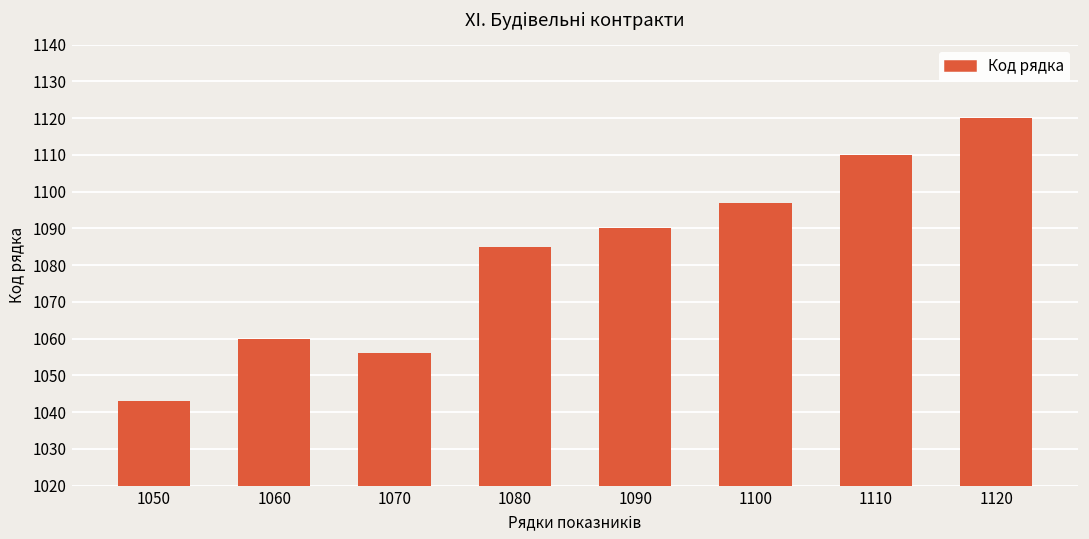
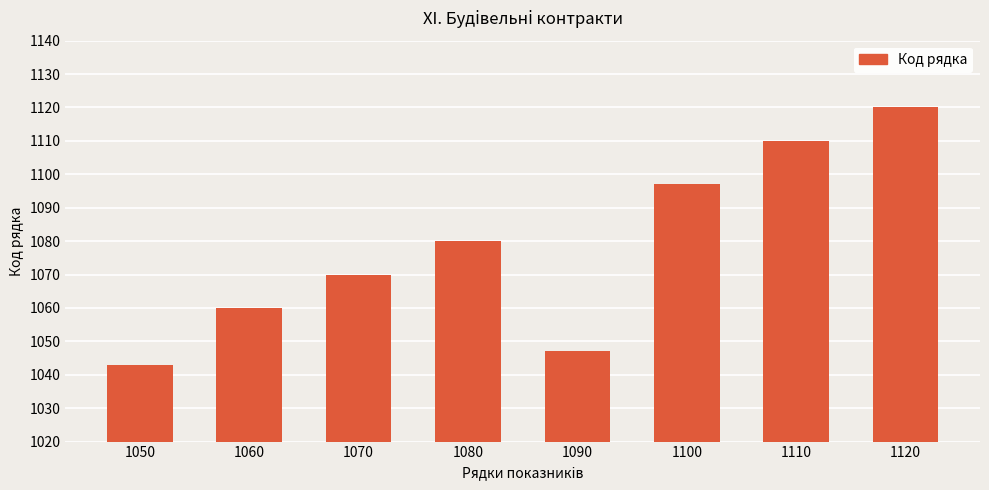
  {
    "1050": 1043,
    "1060": 1060,
-   "1070": 1056,
-   "1080": 1085,
-   "1090": 1090,
+   "1070": 1070,
+   "1080": 1080,
+   "1090": 1047,
    "1100": 1097,
    "1110": 1110,
    "1120": 1120
  }
